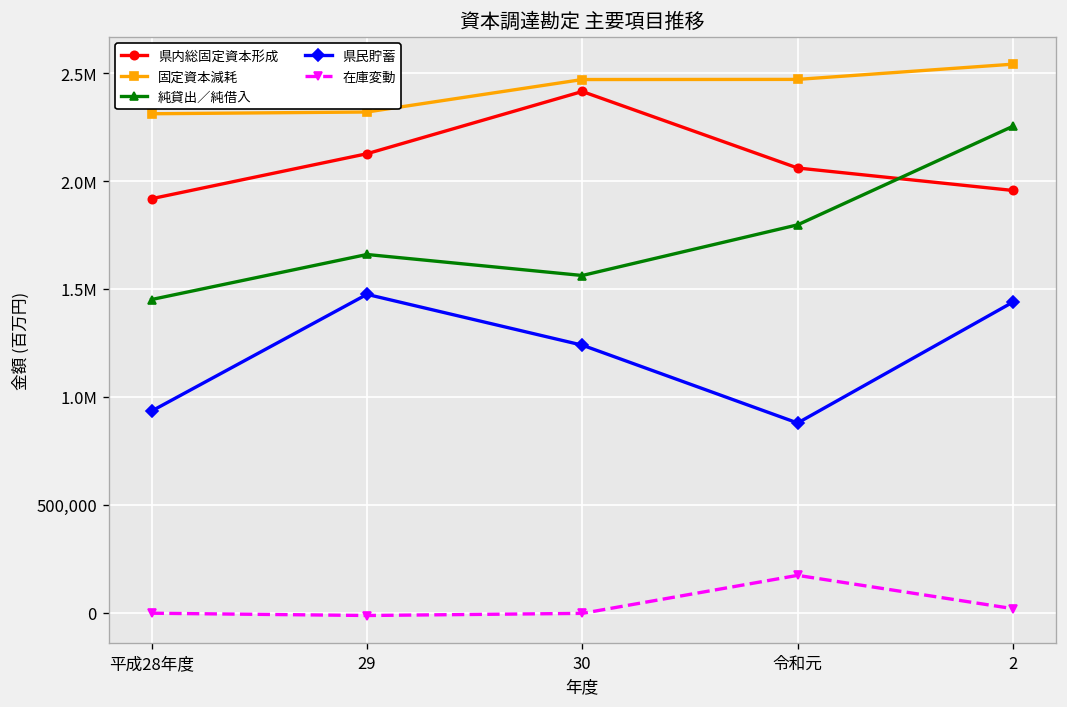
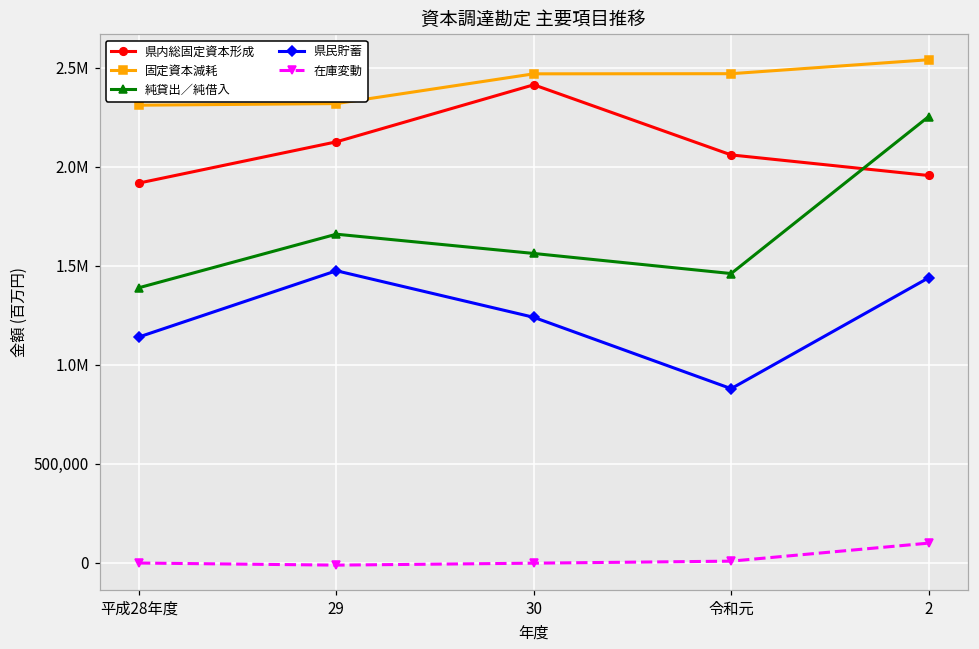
  {
    "県内総固定資本形成": {
      "平成28年度": "1,920,000",
      "29": "2,130,000",
      "30": "2,420,000",
      "令和元": "2,060,000",
      "2": "1,960,000"
    },
    "固定資本減耗": {
      "平成28年度": "2,310,000",
      "29": "2,320,000",
      "30": "2,470,000",
      "令和元": "2,470,000",
      "2": "2,540,000"
    },
    "純貸出／純借入": {
-     "平成28年度": "1,450,000",
+     "平成28年度": "1,390,000",
      "29": "1,660,000",
      "30": "1,560,000",
-     "令和元": "1,800,000",
+     "令和元": "1,460,000",
      "2": "2,250,000"
    },
    "県民貯蓄": {
-     "平成28年度": "930,000",
+     "平成28年度": "1,140,000",
      "29": "1,480,000",
      "30": "1,240,000",
      "令和元": "880,000",
      "2": "1,440,000"
    },
    "在庫変動": {
      "平成28年度": "0",
      "29": "-10,000",
      "30": "0",
-     "令和元": "170,000",
-     "2": "20,000"
+     "令和元": "10,000",
+     "2": "100,000"
    }
  }
